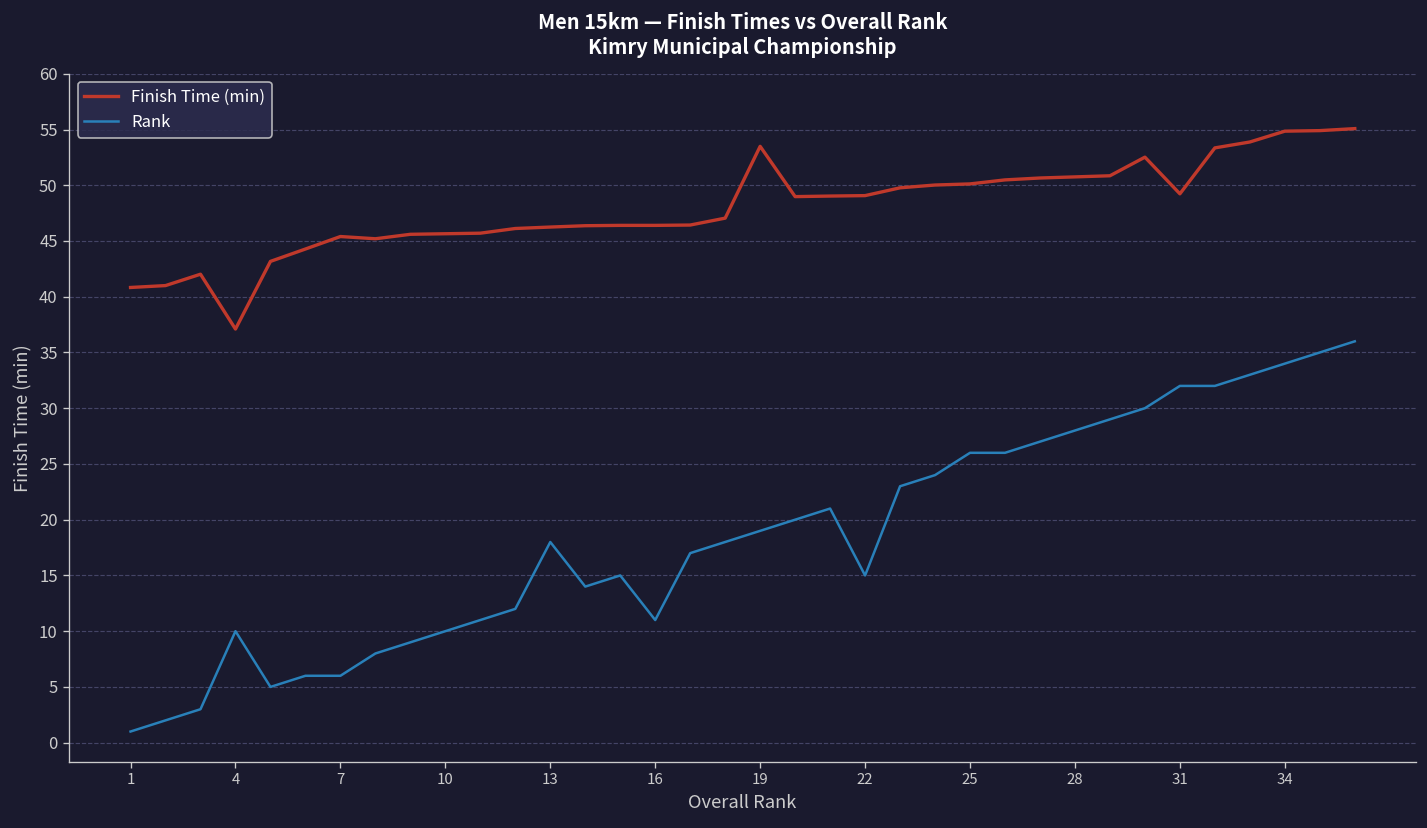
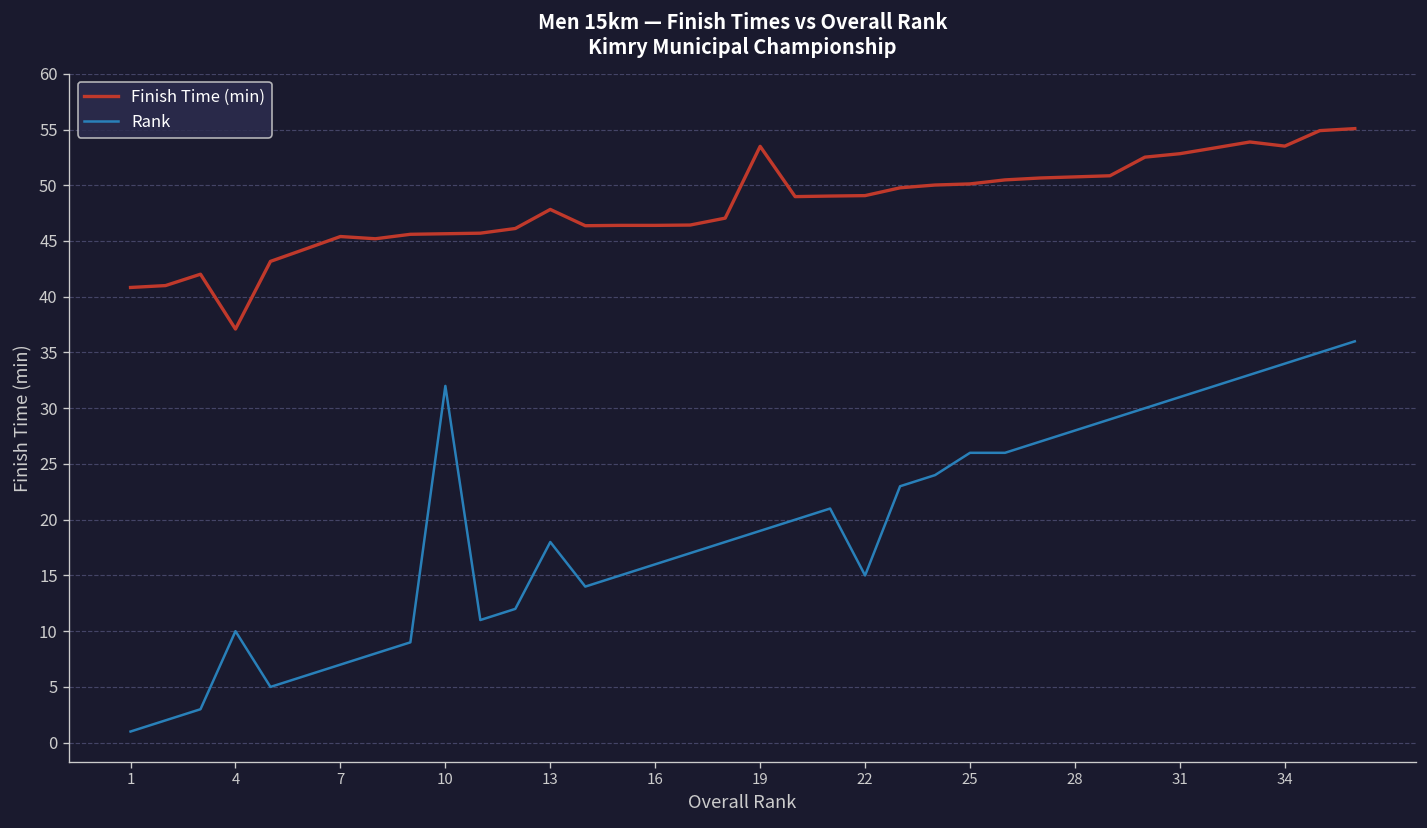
  {
    "Finish Time (min)": {
      "1": 41,
      "4": 37,
      "7": 45,
      "10": 46,
-     "13": 46,
+     "13": 48,
      "16": 46,
      "19": 53,
      "22": 49,
      "25": 50,
      "28": 51,
-     "31": 49,
-     "34": 55
+     "31": 53,
+     "34": 54
    },
    "Rank": {
      "1": 1,
      "4": 10,
-     "7": 6,
-     "10": 10,
+     "7": 7,
+     "10": 32,
      "13": 18,
-     "16": 11,
+     "16": 16,
      "19": 19,
      "22": 15,
      "25": 26,
      "28": 28,
-     "31": 32,
+     "31": 31,
      "34": 34
    }
  }
